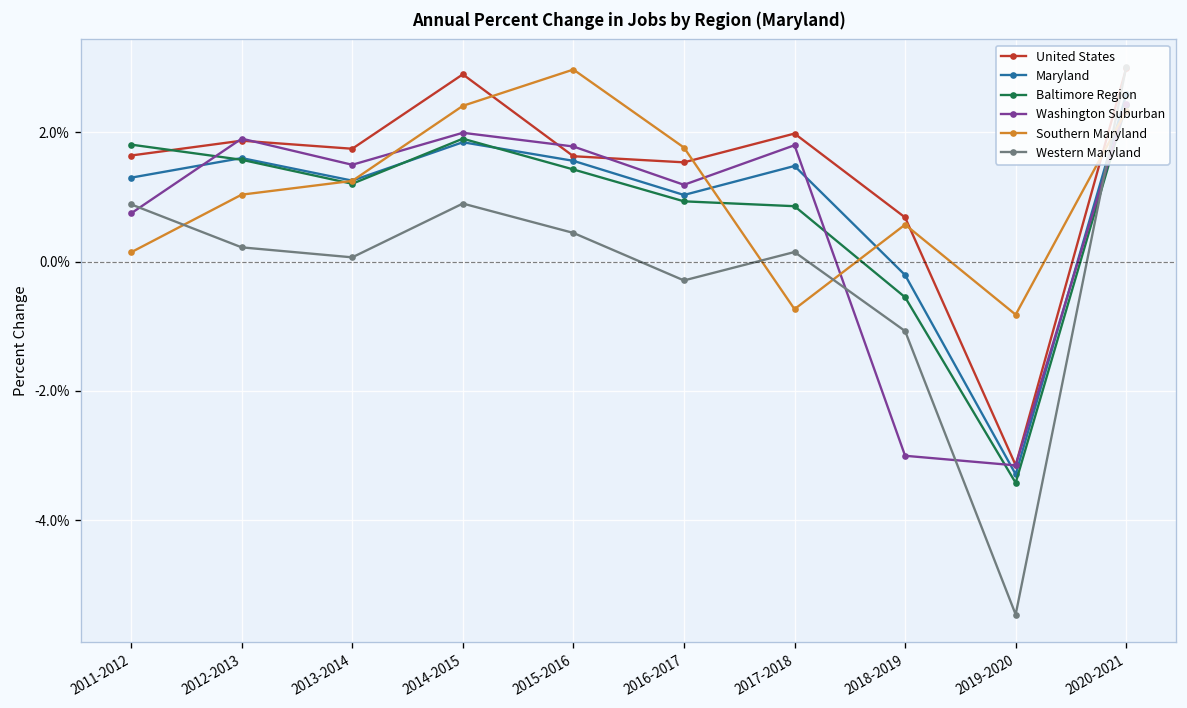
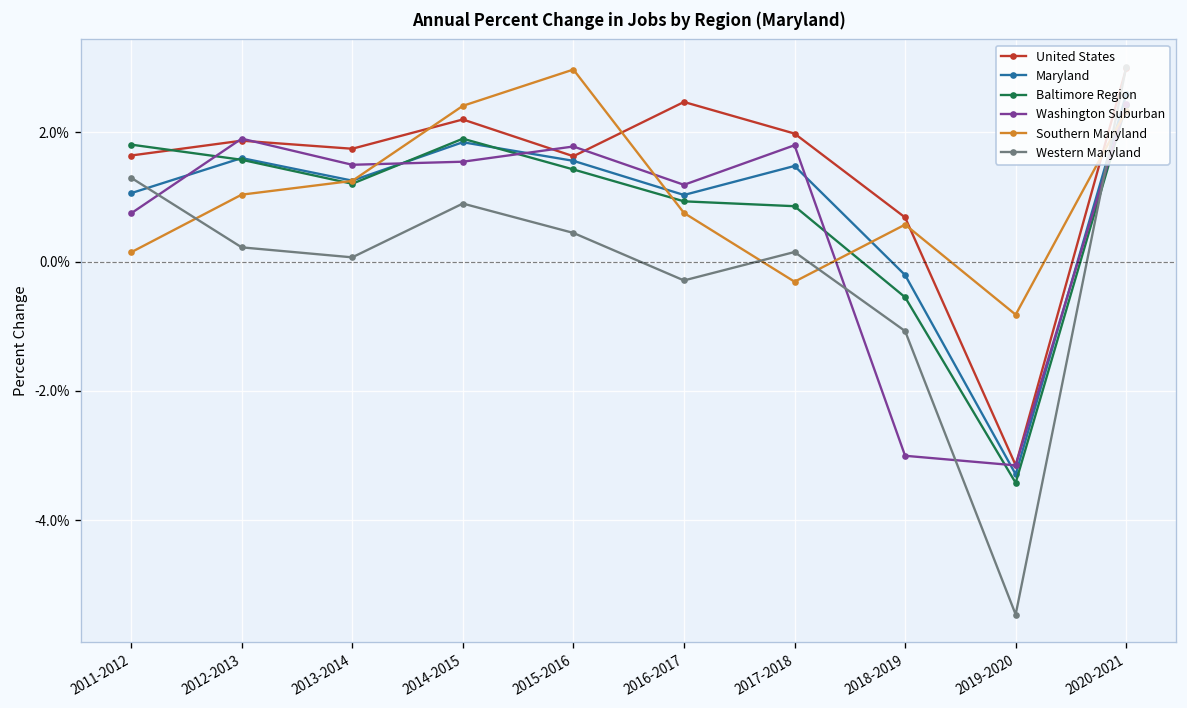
  {
    "United States": {
      "2011-2012": "1.6%",
      "2013-2014": "1.7%",
-     "2014-2015": "2.9%",
+     "2014-2015": "2.2%",
      "2015-2016": "1.6%",
-     "2016-2017": "1.5%",
+     "2016-2017": "2.5%",
      "2017-2018": "2.0%",
      "2018-2019": "0.7%"
    },
    "Maryland": {
-     "2011-2012": "1.3%",
+     "2011-2012": "1.1%",
      "2014-2015": "1.8%",
      "2015-2016": "1.6%",
      "2016-2017": "1.0%",
      "2017-2018": "1.5%",
      "2018-2019": "-0.2%",
      "2019-2020": "-3.3%"
    },
    "Baltimore Region": {
      "2011-2012": "1.8%",
      "2014-2015": "1.9%",
      "2015-2016": "1.4%",
      "2016-2017": "0.9%",
      "2017-2018": "0.9%",
      "2018-2019": "-0.6%",
      "2019-2020": "-3.4%"
    },
    "Washington Suburban": {
      "2011-2012": "0.7%",
      "2013-2014": "1.5%",
-     "2014-2015": "2.0%",
+     "2014-2015": "1.5%",
      "2015-2016": "1.8%",
      "2016-2017": "1.2%",
      "2017-2018": "1.8%",
      "2018-2019": "-3.0%"
    },
    "Southern Maryland": {
      "2011-2012": "0.1%",
      "2012-2013": "1.0%",
      "2014-2015": "2.4%",
      "2015-2016": "3.0%",
-     "2016-2017": "1.8%",
-     "2017-2018": "-0.7%",
+     "2016-2017": "0.8%",
+     "2017-2018": "-0.3%",
      "2018-2019": "0.6%",
      "2019-2020": "-0.8%"
    },
    "Western Maryland": {
-     "2011-2012": "0.9%",
+     "2011-2012": "1.3%",
      "2012-2013": "0.2%",
      "2013-2014": "0.1%",
      "2014-2015": "0.9%",
      "2015-2016": "0.4%",
      "2016-2017": "-0.3%",
      "2017-2018": "0.1%",
      "2018-2019": "-1.1%",
      "2019-2020": "-5.5%"
    }
  }
